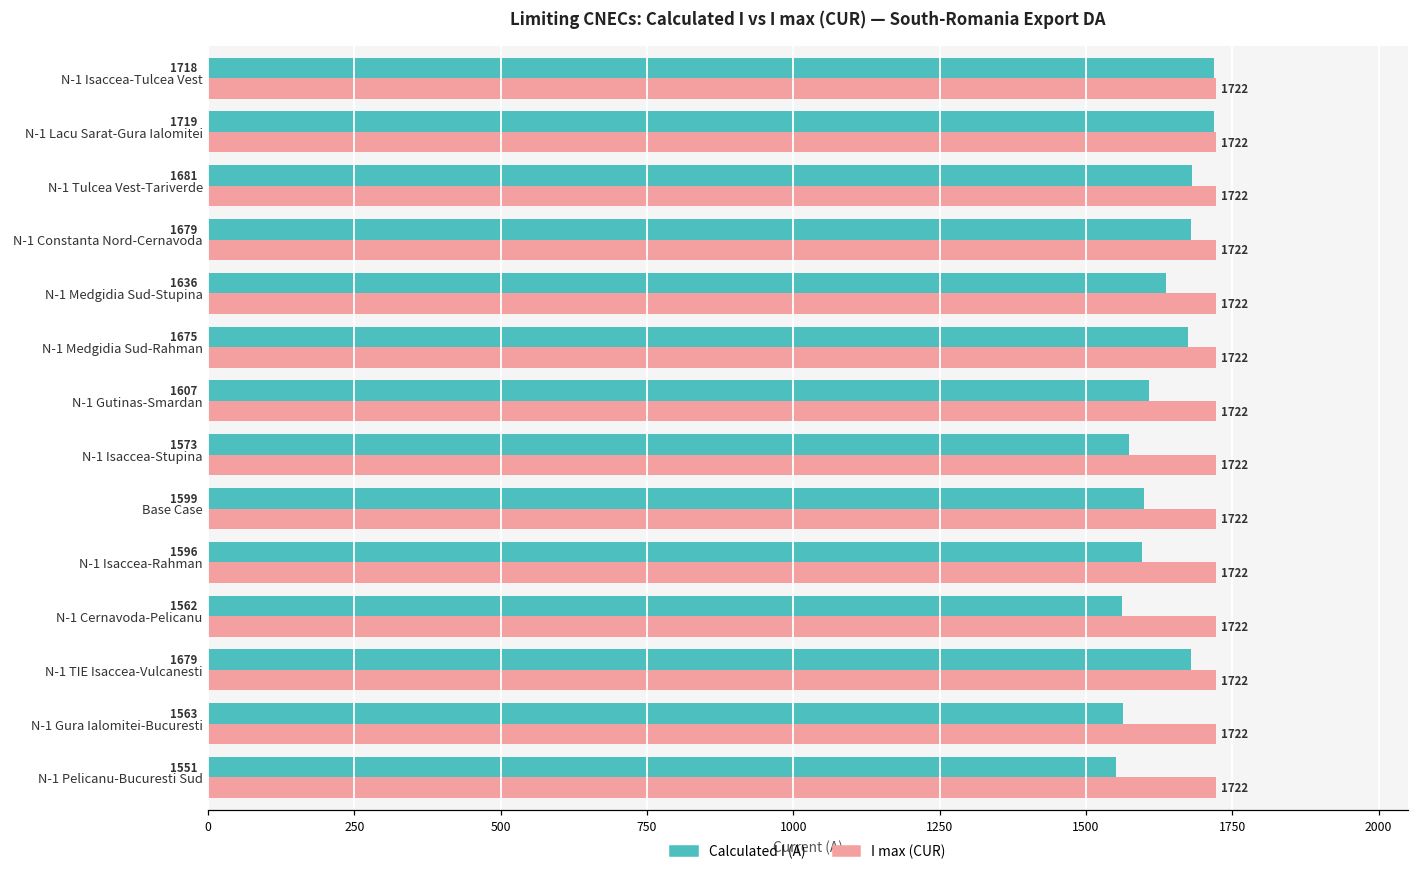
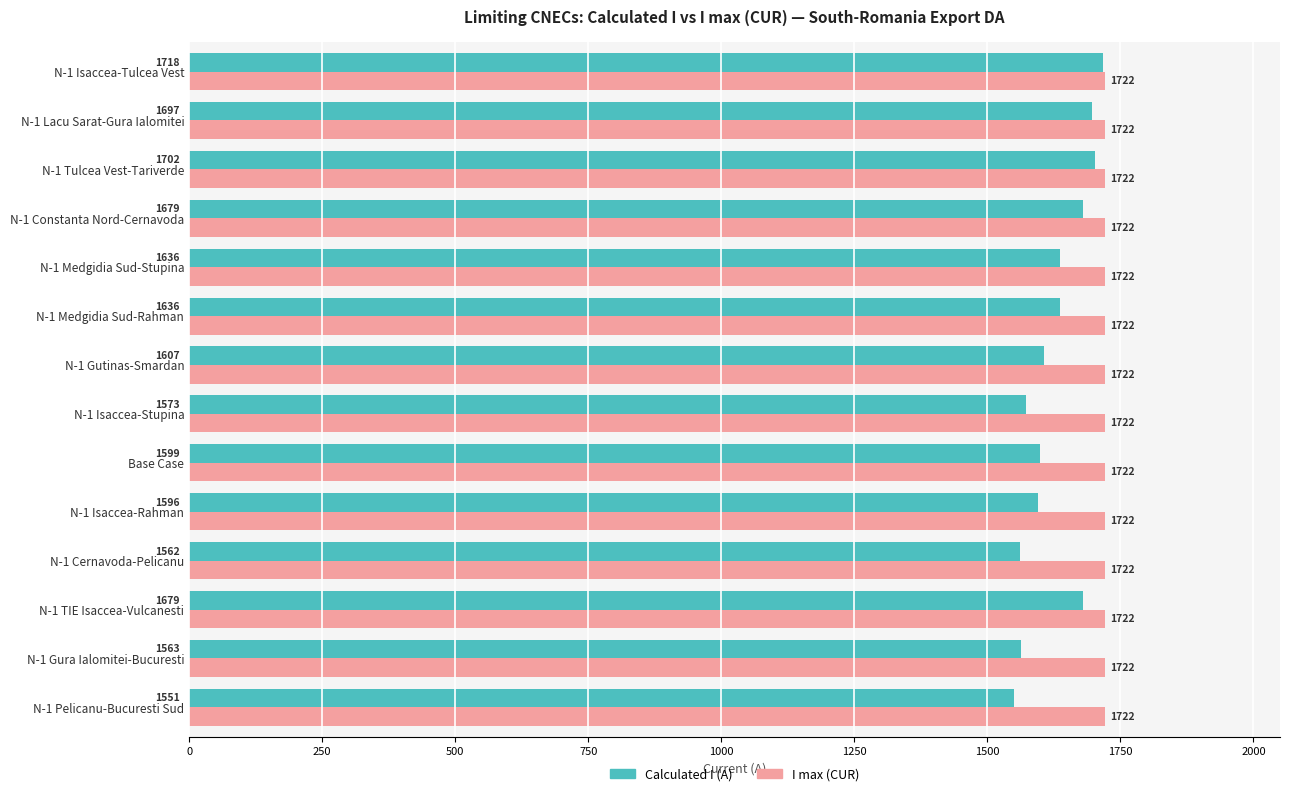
  {
    "I max (CUR)": {
      "N-1 Isaccea-Tulcea Vest": 1722,
      "N-1 Lacu Sarat-Gura Ialomitei": 1722,
      "N-1 Tulcea Vest-Tariverde": 1722,
      "N-1 Constanta Nord-Cernavoda": 1722,
      "N-1 Medgidia Sud-Stupina": 1722,
      "N-1 Medgidia Sud-Rahman": 1722,
      "N-1 Gutinas-Smardan": 1722,
      "N-1 Isaccea-Stupina": 1722,
      "Base Case": 1722,
      "N-1 Isaccea-Rahman": 1722,
      "N-1 Cernavoda-Pelicanu": 1722,
      "N-1 TIE Isaccea-Vulcanesti": 1722,
      "N-1 Gura Ialomitei-Bucuresti": 1722,
      "N-1 Pelicanu-Bucuresti Sud": 1722
    },
    "Calculated I (A)": {
-     "N-1 Lacu Sarat-Gura Ialomitei": 1719,
-     "N-1 Tulcea Vest-Tariverde": 1681,
-     "N-1 Medgidia Sud-Rahman": 1675
+     "N-1 Lacu Sarat-Gura Ialomitei": 1697,
+     "N-1 Tulcea Vest-Tariverde": 1702,
+     "N-1 Medgidia Sud-Rahman": 1636
    }
  }
